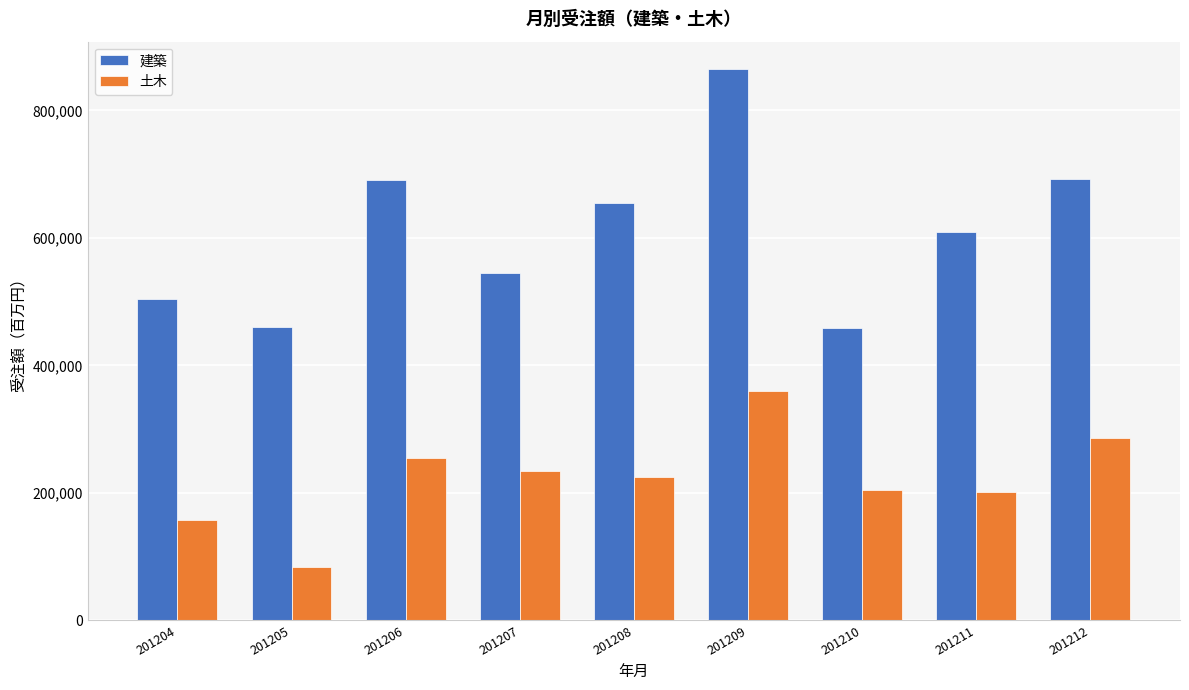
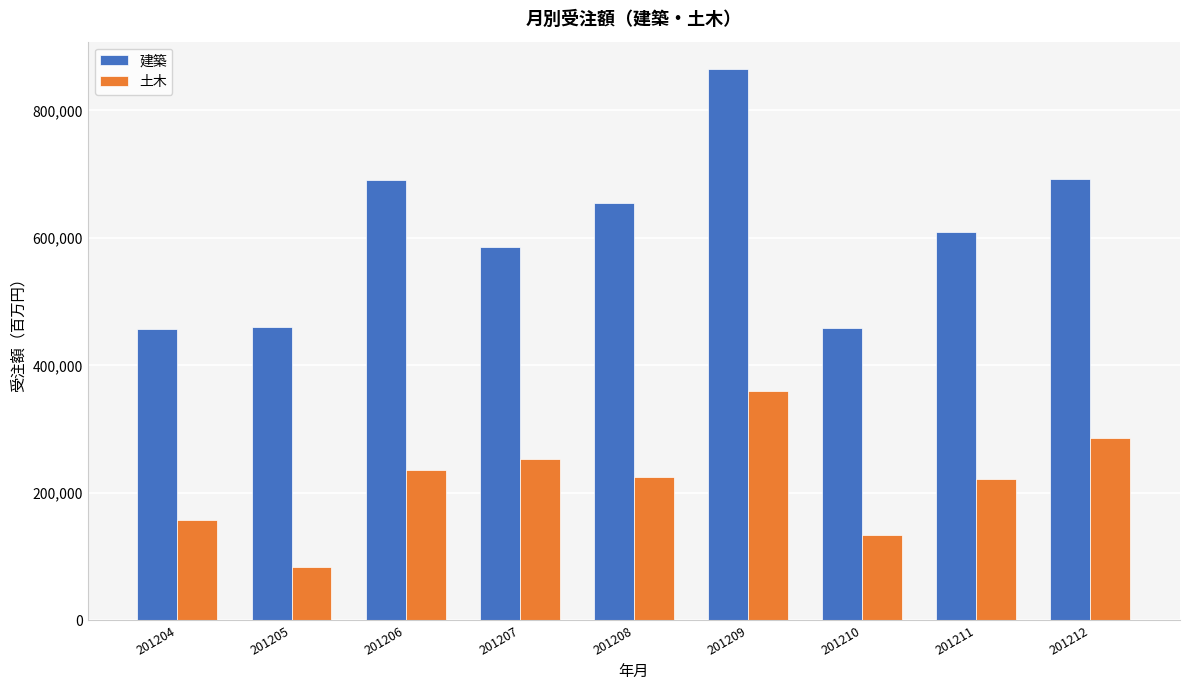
  {
    "建築": {
-     "201204": "500,000",
+     "201204": "460,000",
      "201205": "460,000",
      "201206": "690,000",
-     "201207": "550,000",
+     "201207": "590,000",
      "201208": "650,000",
      "201209": "860,000",
      "201210": "460,000",
      "201211": "610,000",
      "201212": "690,000"
    },
    "土木": {
      "201204": "160,000",
      "201205": "80,000",
-     "201206": "250,000",
-     "201207": "240,000",
+     "201206": "240,000",
+     "201207": "250,000",
      "201208": "230,000",
      "201209": "360,000",
-     "201210": "200,000",
-     "201211": "200,000",
+     "201210": "130,000",
+     "201211": "220,000",
      "201212": "290,000"
    }
  }
